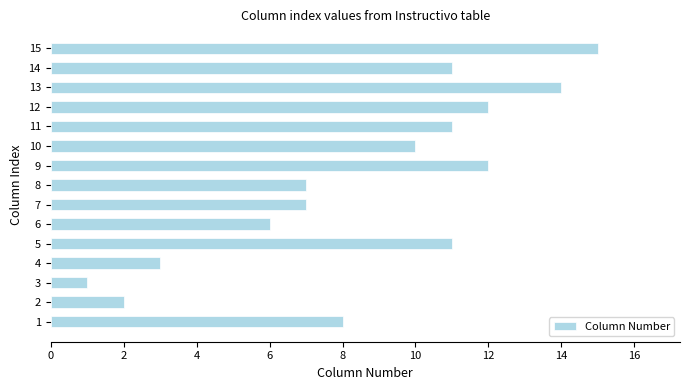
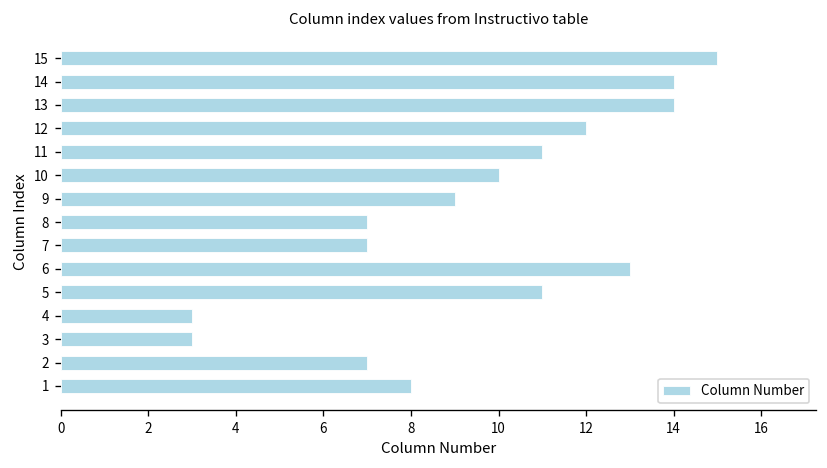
  {
    "15": 15,
-   "14": 11,
+   "14": 14,
    "13": 14,
    "12": 12,
    "11": 11,
    "10": 10,
-   "9": 12,
+   "9": 9,
    "8": 7,
    "7": 7,
-   "6": 6,
+   "6": 13,
    "5": 11,
    "4": 3,
-   "3": 1,
-   "2": 2,
+   "3": 3,
+   "2": 7,
    "1": 8
  }
